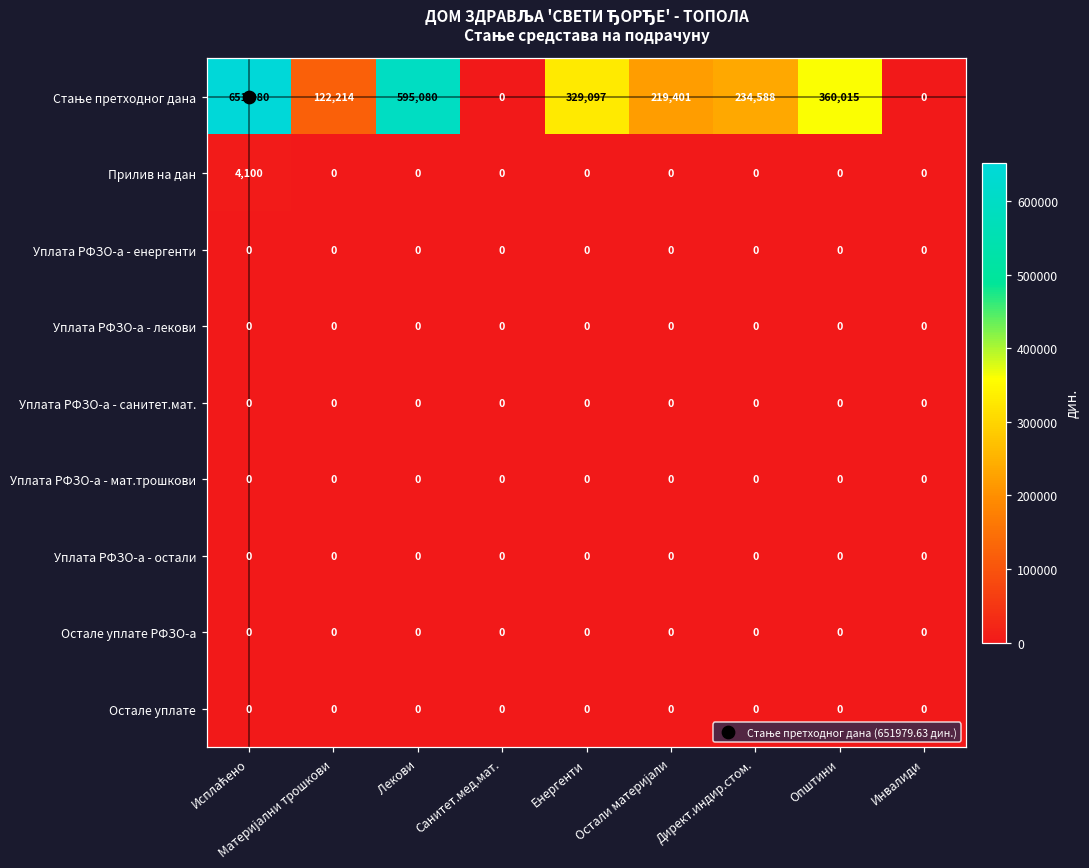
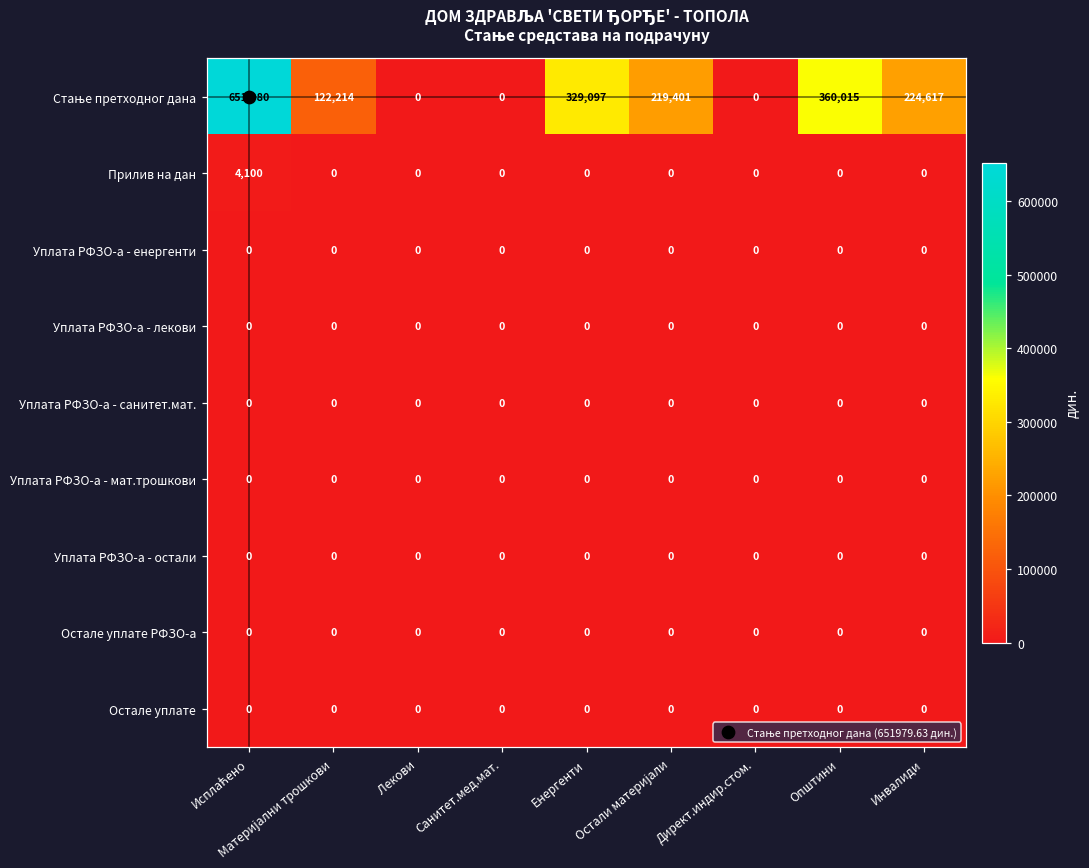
  {
    "Стање претходног дана": {
      "Материјални трошкови": "122,214",
-     "Лекови": "595,080",
+     "Лекови": "0",
      "Санитет.мед.мат.": "0",
      "Енергенти": "329,097",
      "Остали материјали": "219,401",
-     "Директ.индир.стом.": "234,588",
+     "Директ.индир.стом.": "0",
      "Општини": "360,015",
-     "Инвалиди": "0"
+     "Инвалиди": "224,617"
    },
    "Прилив на дан": {
      "Исплаћено": "4,100",
      "Материјални трошкови": "0",
      "Лекови": "0",
      "Санитет.мед.мат.": "0",
      "Енергенти": "0",
      "Остали материјали": "0",
      "Директ.индир.стом.": "0",
      "Општини": "0",
      "Инвалиди": "0"
    },
    "Уплата РФЗО-а - енергенти": {
      "Исплаћено": "0",
      "Материјални трошкови": "0",
      "Лекови": "0",
      "Санитет.мед.мат.": "0",
      "Енергенти": "0",
      "Остали материјали": "0",
      "Директ.индир.стом.": "0",
      "Општини": "0",
      "Инвалиди": "0"
    },
    "Уплата РФЗО-а - лекови": {
      "Исплаћено": "0",
      "Материјални трошкови": "0",
      "Лекови": "0",
      "Санитет.мед.мат.": "0",
      "Енергенти": "0",
      "Остали материјали": "0",
      "Директ.индир.стом.": "0",
      "Општини": "0",
      "Инвалиди": "0"
    },
    "Уплата РФЗО-а - санитет.мат.": {
      "Исплаћено": "0",
      "Материјални трошкови": "0",
      "Лекови": "0",
      "Санитет.мед.мат.": "0",
      "Енергенти": "0",
      "Остали материјали": "0",
      "Директ.индир.стом.": "0",
      "Општини": "0",
      "Инвалиди": "0"
    },
    "Уплата РФЗО-а - мат.трошкови": {
      "Исплаћено": "0",
      "Материјални трошкови": "0",
      "Лекови": "0",
      "Санитет.мед.мат.": "0",
      "Енергенти": "0",
      "Остали материјали": "0",
      "Директ.индир.стом.": "0",
      "Општини": "0",
      "Инвалиди": "0"
    },
    "Уплата РФЗО-а - остали": {
      "Исплаћено": "0",
      "Материјални трошкови": "0",
      "Лекови": "0",
      "Санитет.мед.мат.": "0",
      "Енергенти": "0",
      "Остали материјали": "0",
      "Директ.индир.стом.": "0",
      "Општини": "0",
      "Инвалиди": "0"
    },
    "Остале уплате РФЗО-а": {
      "Исплаћено": "0",
      "Материјални трошкови": "0",
      "Лекови": "0",
      "Санитет.мед.мат.": "0",
      "Енергенти": "0",
      "Остали материјали": "0",
      "Директ.индир.стом.": "0",
      "Општини": "0",
      "Инвалиди": "0"
    },
    "Остале уплате": {
      "Исплаћено": "0",
      "Материјални трошкови": "0",
      "Лекови": "0",
      "Санитет.мед.мат.": "0",
      "Енергенти": "0",
      "Остали материјали": "0",
      "Директ.индир.стом.": "0",
      "Општини": "0",
      "Инвалиди": "0"
    }
  }
